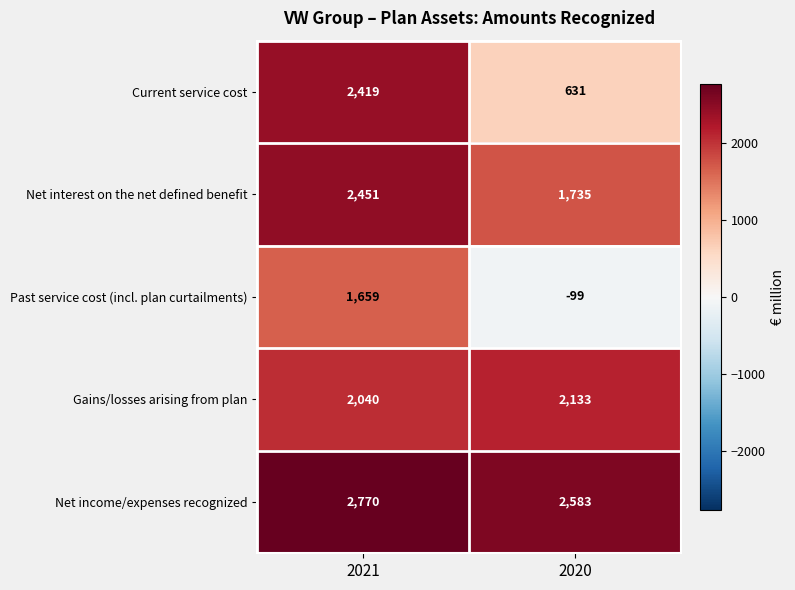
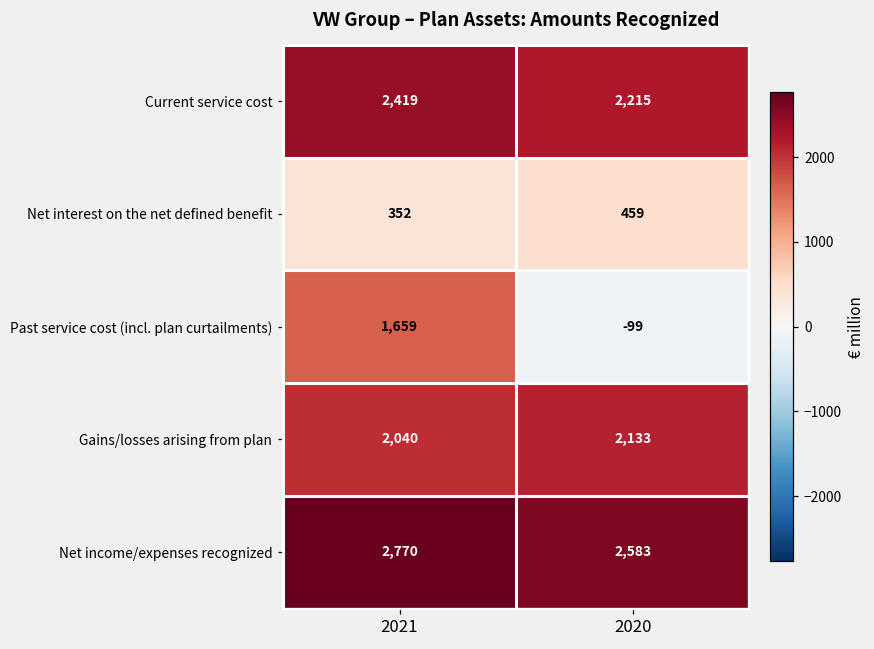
  {
    "Current service cost": {
      "2021": "2,419",
-     "2020": "631"
+     "2020": "2,215"
    },
    "Net interest on the net defined benefit": {
-     "2021": "2,451",
-     "2020": "1,735"
+     "2021": "352",
+     "2020": "459"
    },
    "Past service cost (incl. plan curtailments)": {
      "2021": "1,659",
      "2020": "-99"
    },
    "Gains/losses arising from plan": {
      "2021": "2,040",
      "2020": "2,133"
    },
    "Net income/expenses recognized": {
      "2021": "2,770",
      "2020": "2,583"
    }
  }
